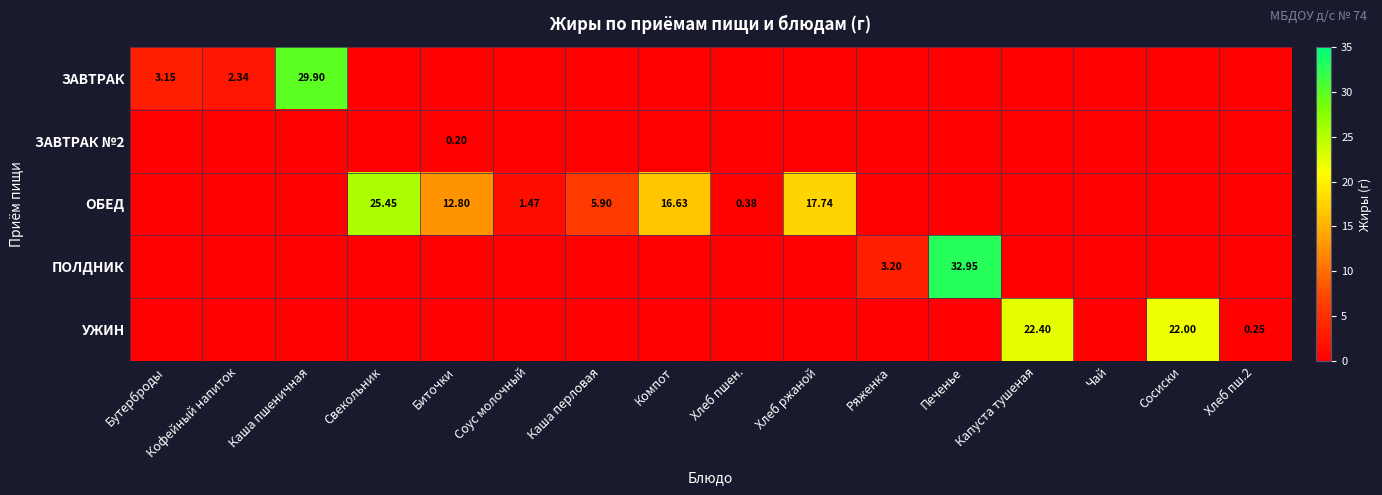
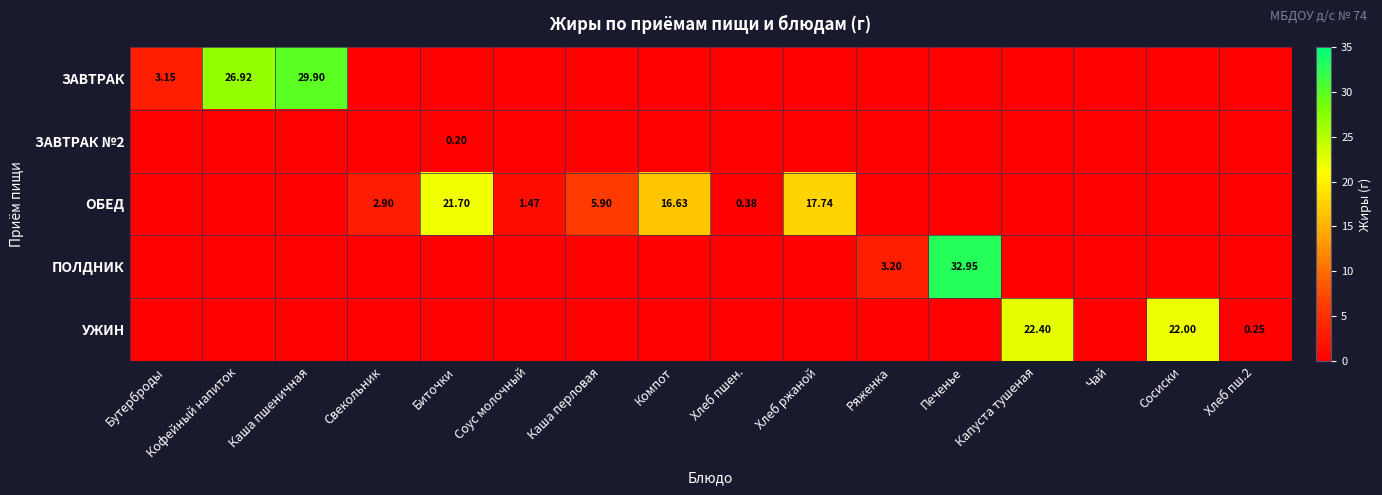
  {
    "ЗАВТРАК": {
      "Бутерброды": 3.15,
-     "Кофейный напиток": 2.34,
+     "Кофейный напиток": 26.92,
      "Каша пшеничная": 29.90
    },
    "ЗАВТРАК №2": {
      "Биточки": 0.20
    },
    "ОБЕД": {
-     "Свекольник": 25.45,
-     "Биточки": 12.80,
+     "Свекольник": 2.90,
+     "Биточки": 21.70,
      "Соус молочный": 1.47,
      "Каша перловая": 5.90,
      "Компот": 16.63,
      "Хлеб пшен.": 0.38,
      "Хлеб ржаной": 17.74
    },
    "ПОЛДНИК": {
      "Ряженка": 3.20,
      "Печенье": 32.95
    },
    "УЖИН": {
      "Капуста тушеная": 22.40,
      "Сосиски": 22.00,
      "Хлеб пш.2": 0.25
    }
  }
